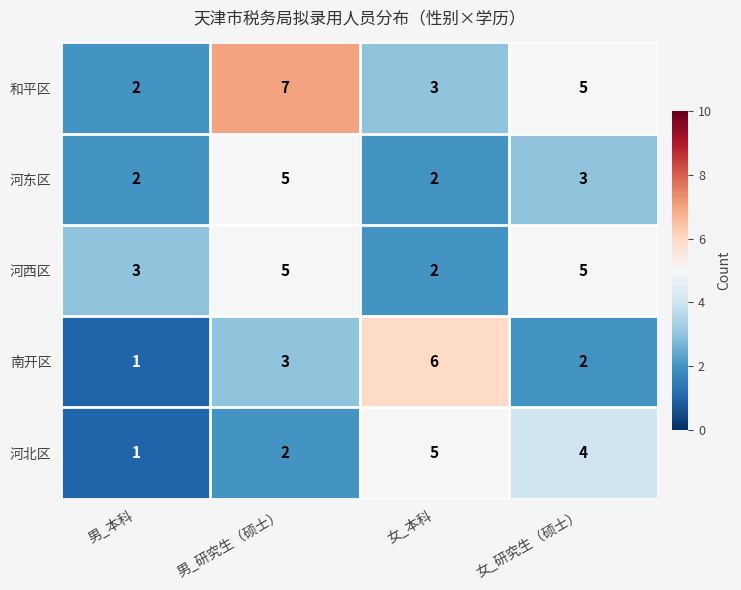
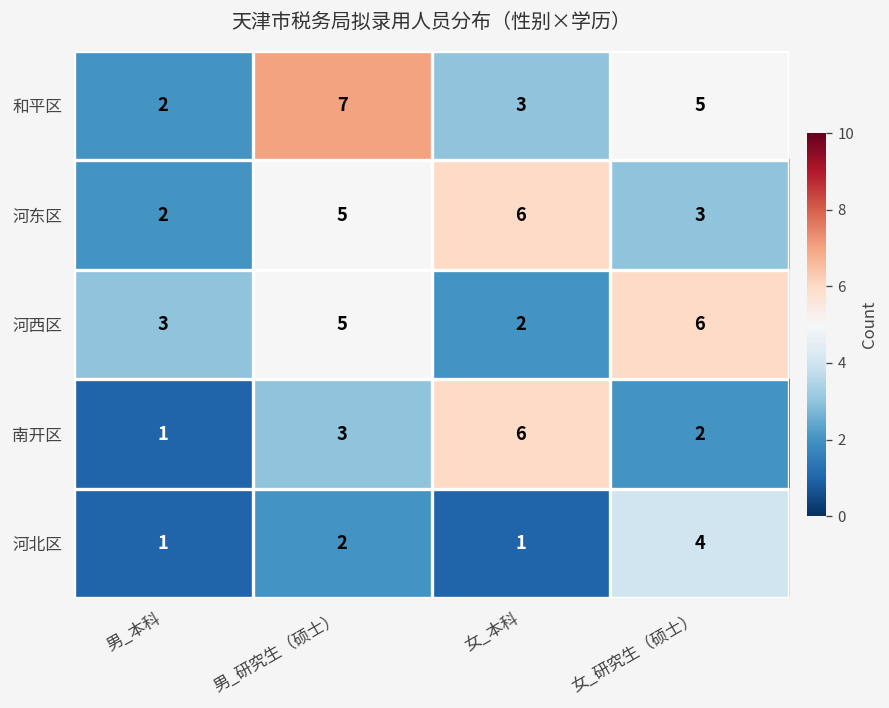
  {
    "和平区": {
      "男_本科": 2,
      "男_研究生（硕士）": 7,
      "女_本科": 3,
      "女_研究生（硕士）": 5
    },
    "河东区": {
      "男_本科": 2,
      "男_研究生（硕士）": 5,
-     "女_本科": 2,
+     "女_本科": 6,
      "女_研究生（硕士）": 3
    },
    "河西区": {
      "男_本科": 3,
      "男_研究生（硕士）": 5,
      "女_本科": 2,
-     "女_研究生（硕士）": 5
+     "女_研究生（硕士）": 6
    },
    "南开区": {
      "男_本科": 1,
      "男_研究生（硕士）": 3,
      "女_本科": 6,
      "女_研究生（硕士）": 2
    },
    "河北区": {
      "男_本科": 1,
      "男_研究生（硕士）": 2,
-     "女_本科": 5,
+     "女_本科": 1,
      "女_研究生（硕士）": 4
    }
  }
